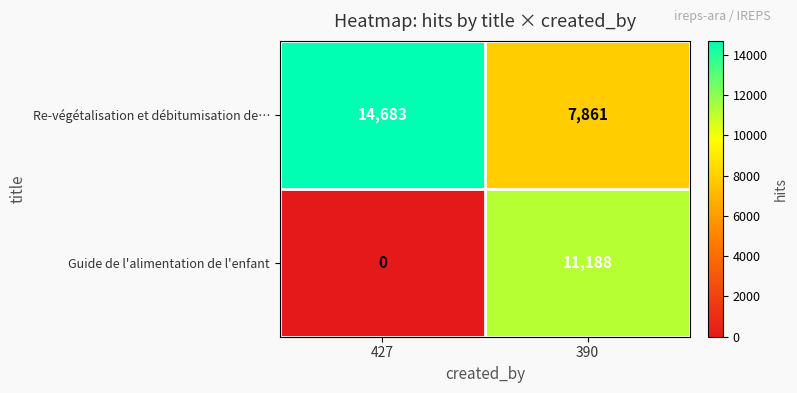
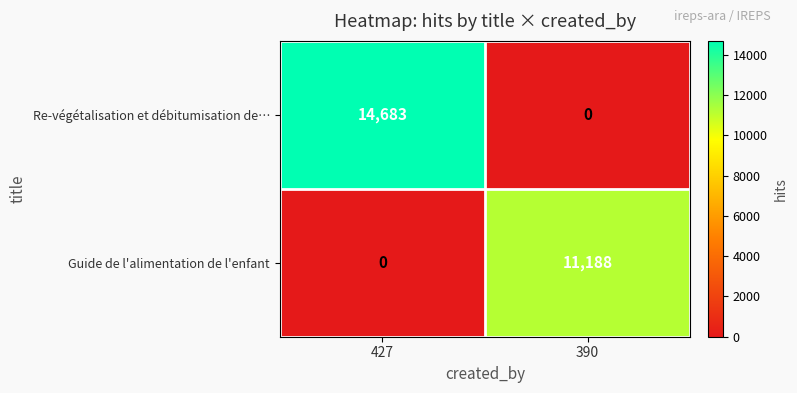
  {
    "Re-végétalisation et débitumisation de…": {
      "427": "14,683",
-     "390": "7,861"
+     "390": "0"
    },
    "Guide de l'alimentation de l'enfant": {
      "427": "0",
      "390": "11,188"
    }
  }
